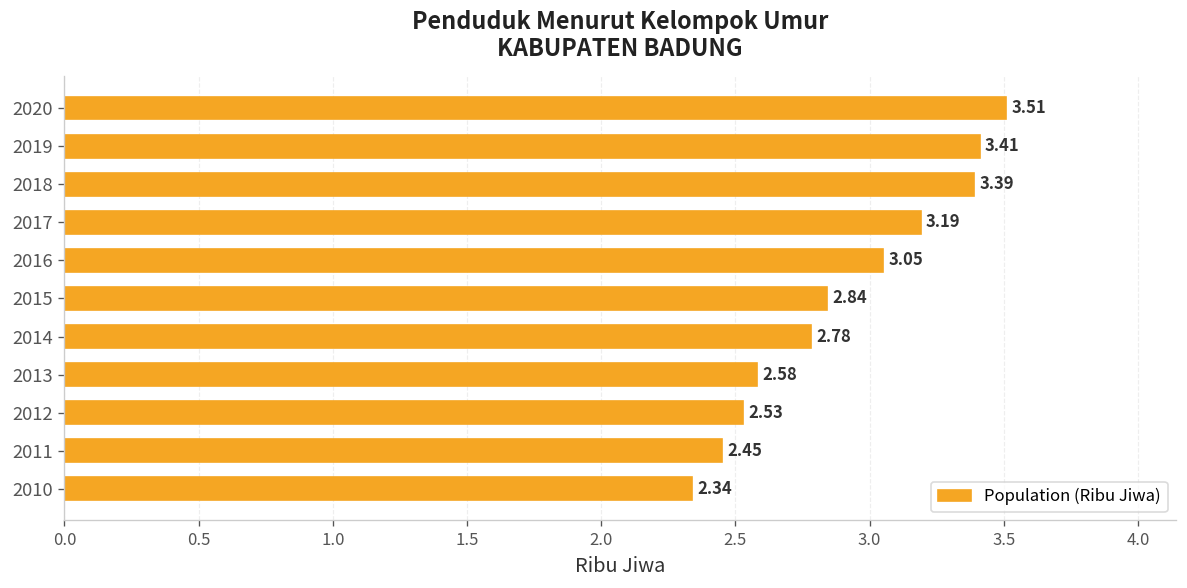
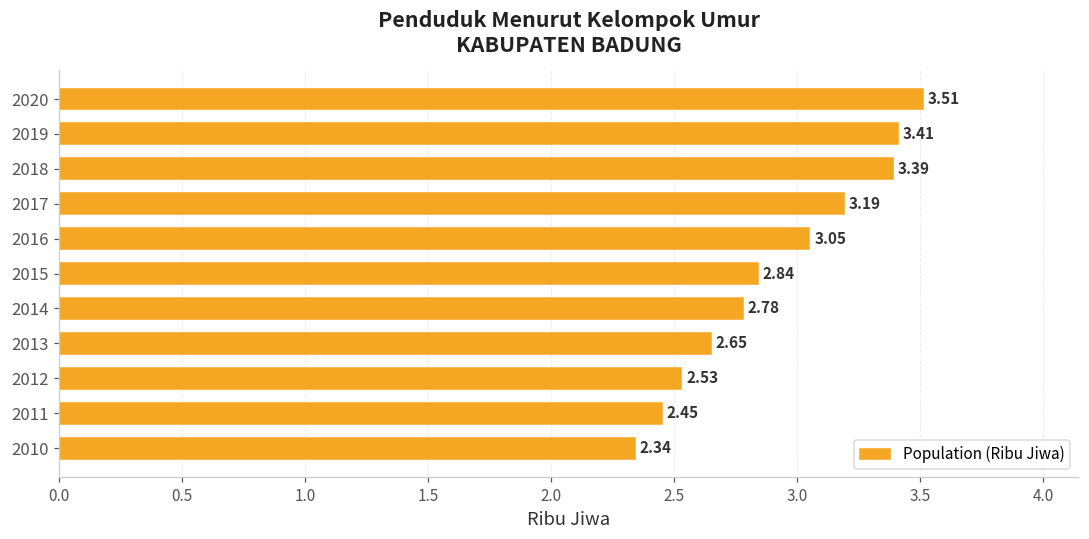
  {
    "2020": 3.51,
    "2019": 3.41,
    "2018": 3.39,
    "2017": 3.19,
    "2016": 3.05,
    "2015": 2.84,
    "2014": 2.78,
-   "2013": 2.58,
+   "2013": 2.65,
    "2012": 2.53,
    "2011": 2.45,
    "2010": 2.34
  }
